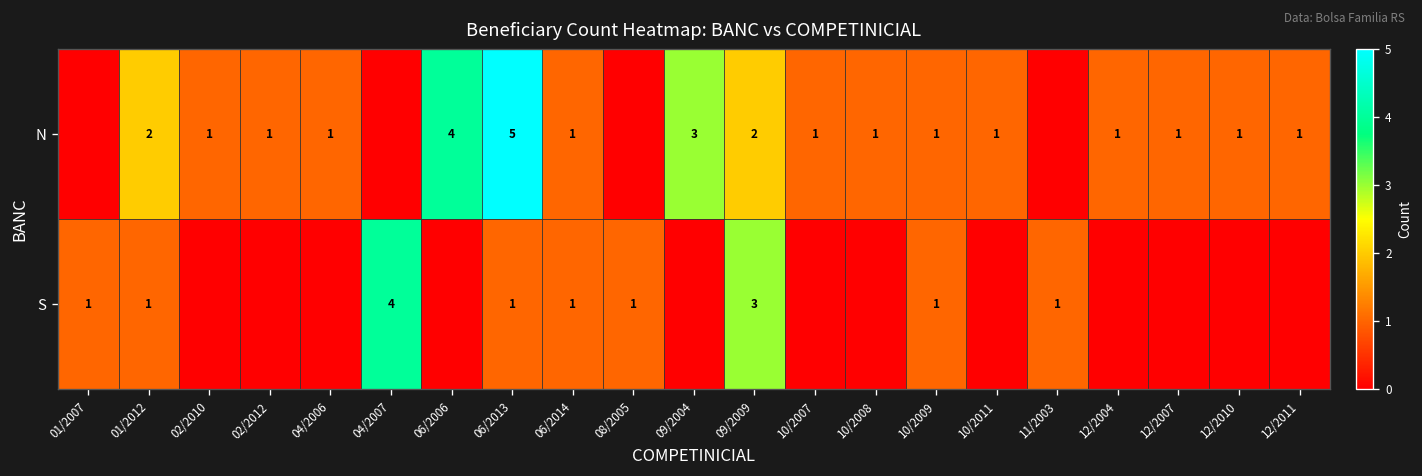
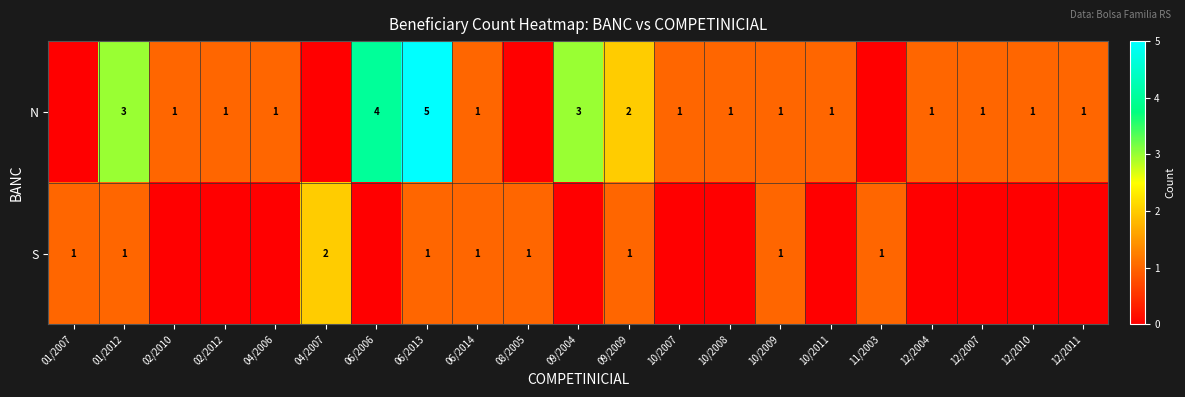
  {
    "N": {
-     "01/2012": 2,
+     "01/2012": 3,
      "02/2010": 1,
      "02/2012": 1,
      "04/2006": 1,
      "06/2006": 4,
      "06/2013": 5,
      "06/2014": 1,
      "09/2004": 3,
      "09/2009": 2,
      "10/2007": 1,
      "10/2008": 1,
      "10/2009": 1,
      "10/2011": 1,
      "12/2004": 1,
      "12/2007": 1,
      "12/2010": 1,
      "12/2011": 1
    },
    "S": {
      "01/2007": 1,
      "01/2012": 1,
-     "04/2007": 4,
+     "04/2007": 2,
      "06/2013": 1,
      "06/2014": 1,
      "08/2005": 1,
-     "09/2009": 3,
+     "09/2009": 1,
      "10/2009": 1,
      "11/2003": 1
    }
  }
